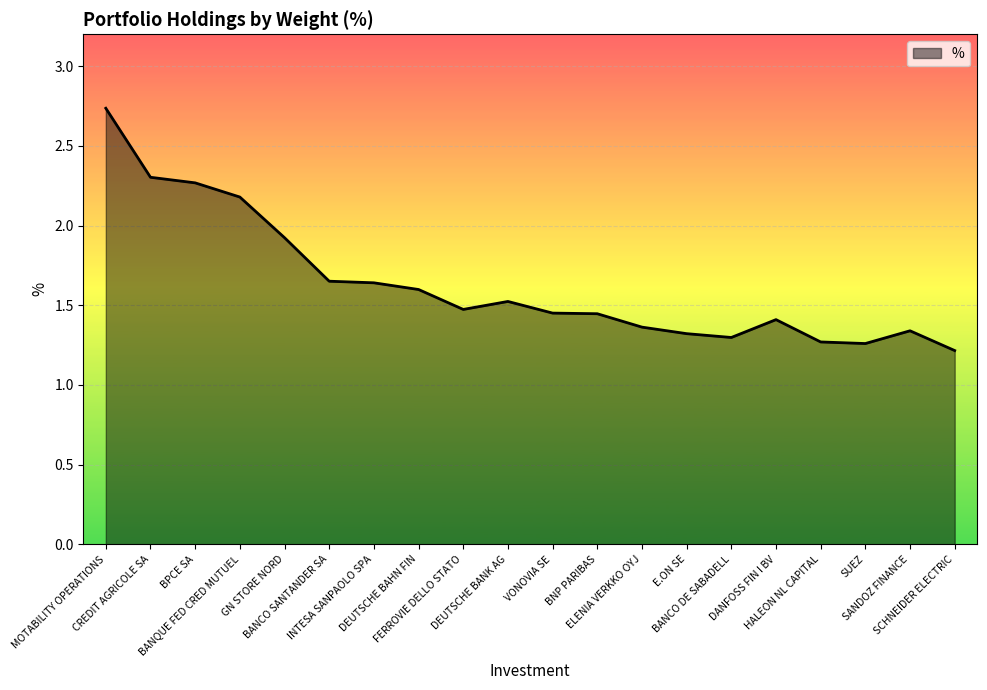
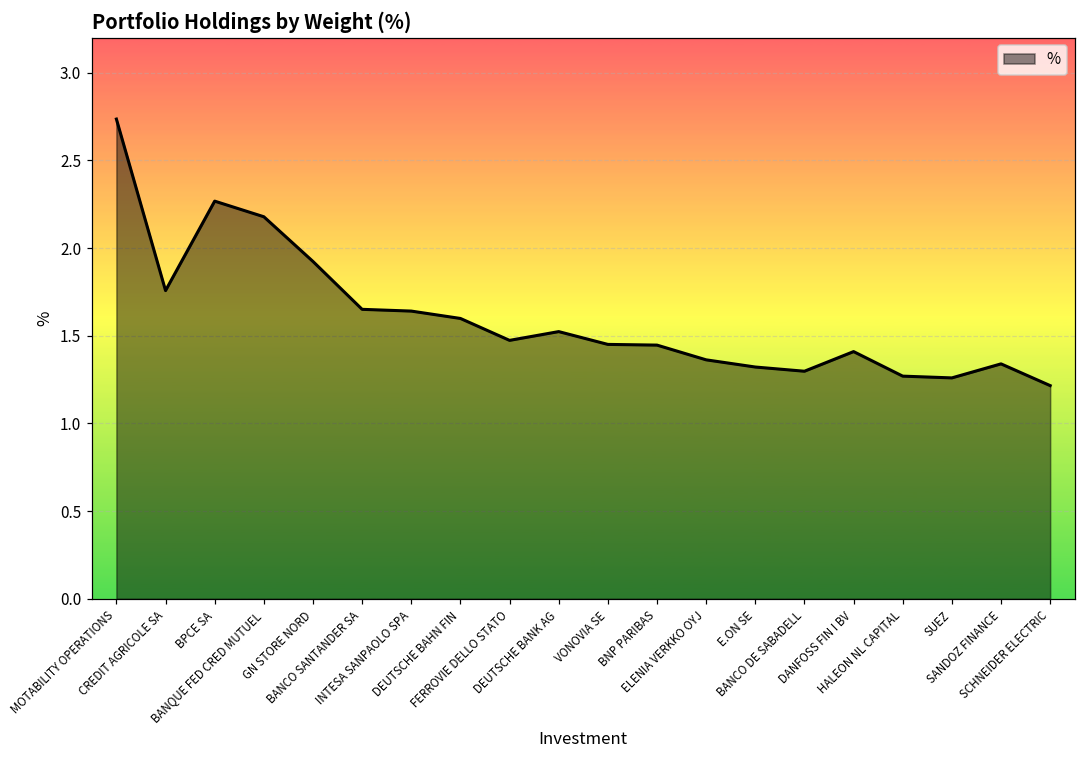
  {
    "MOTABILITY OPERATIONS": 2.74,
-   "CREDIT AGRICOLE SA": 2.30,
+   "CREDIT AGRICOLE SA": 1.76,
    "BPCE SA": 2.27,
    "BANQUE FED CRED MUTUEL": 2.18,
    "GN STORE NORD": 1.92,
    "BANCO SANTANDER SA": 1.65,
    "INTESA SANPAOLO SPA": 1.64,
    "DEUTSCHE BAHN FIN": 1.60,
    "FERROVIE DELLO STATO": 1.47,
    "DEUTSCHE BANK AG": 1.52,
    "VONOVIA SE": 1.45,
    "BNP PARIBAS": 1.45,
    "ELENIA VERKKO OYJ": 1.36,
    "E.ON SE": 1.32,
    "BANCO DE SABADELL": 1.30,
    "DANFOSS FIN I BV": 1.41,
    "HALEON NL CAPITAL": 1.27,
    "SUEZ": 1.26,
    "SANDOZ FINANCE": 1.34,
    "SCHNEIDER ELECTRIC": 1.22
  }
